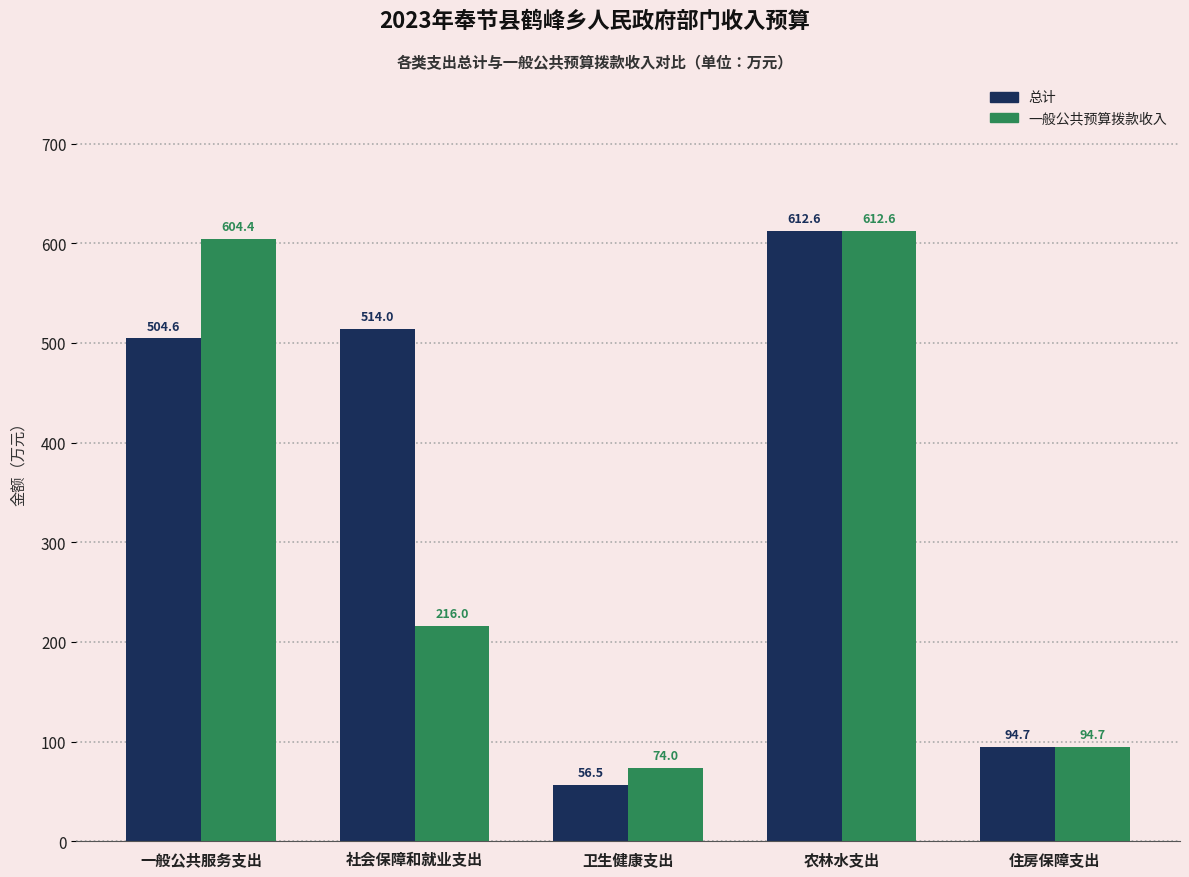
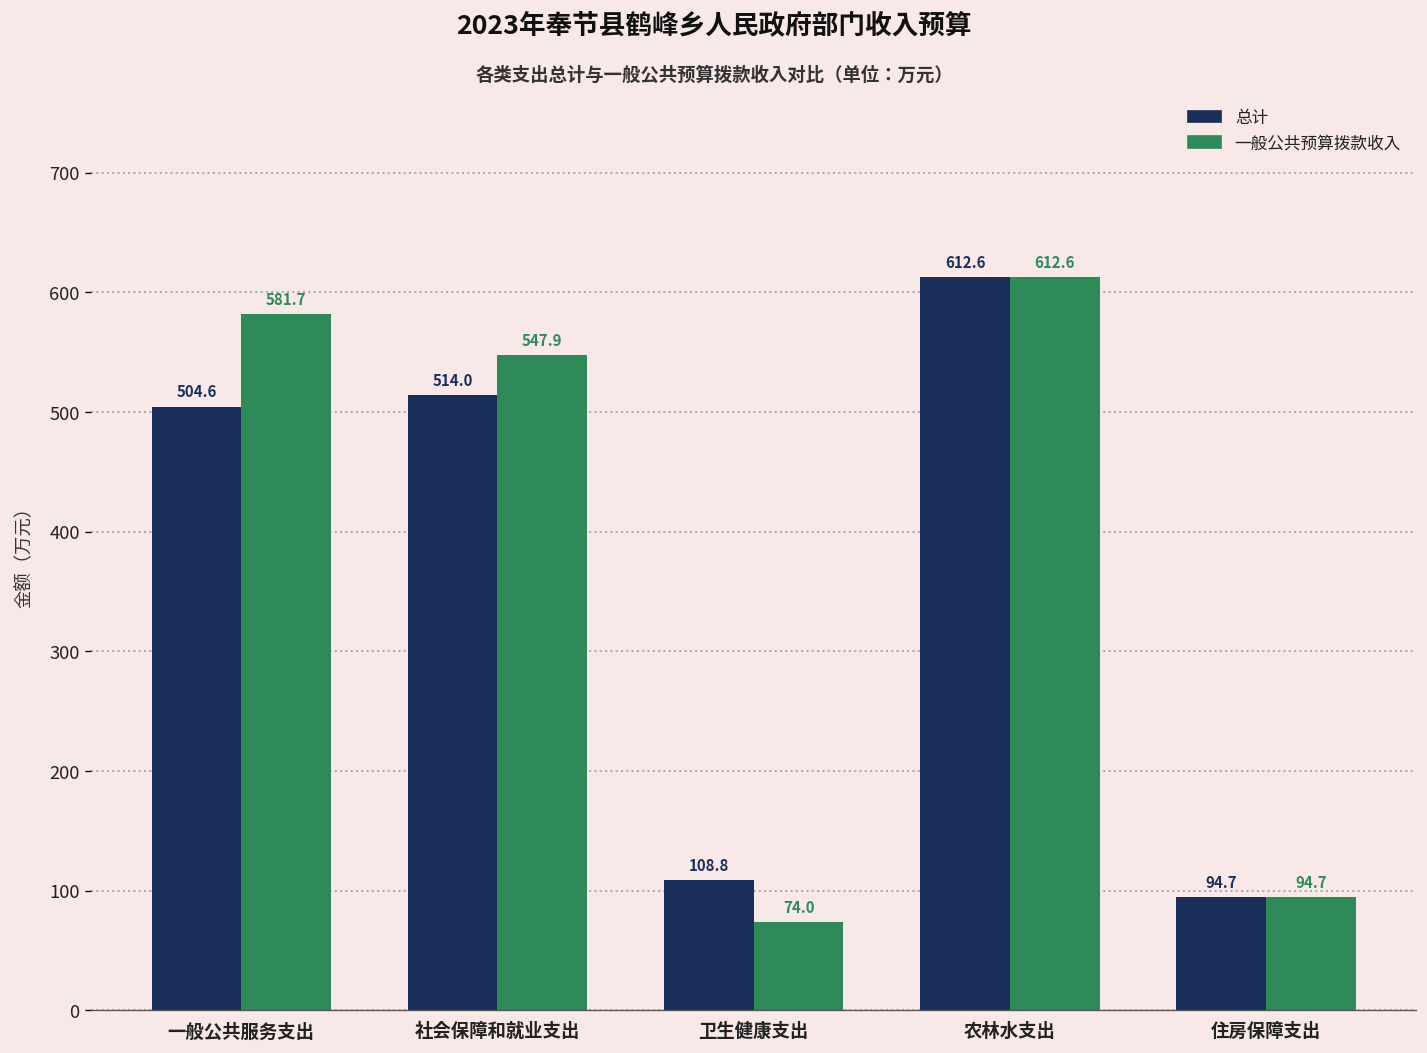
  {
    "总计": {
      "一般公共服务支出": 504.6,
      "社会保障和就业支出": 514.0,
-     "卫生健康支出": 56.5,
+     "卫生健康支出": 108.8,
      "农林水支出": 612.6,
      "住房保障支出": 94.7
    },
    "一般公共预算拨款收入": {
-     "一般公共服务支出": 604.4,
-     "社会保障和就业支出": 216.0,
+     "一般公共服务支出": 581.7,
+     "社会保障和就业支出": 547.9,
      "卫生健康支出": 74.0,
      "农林水支出": 612.6,
      "住房保障支出": 94.7
    }
  }
